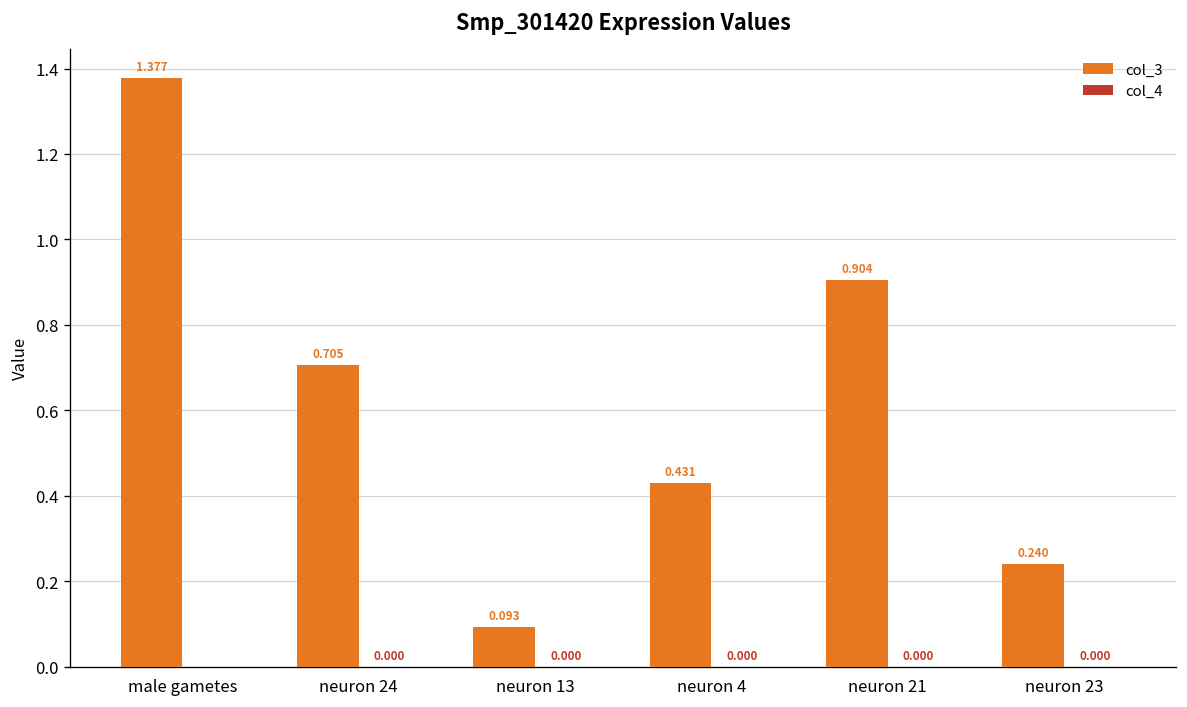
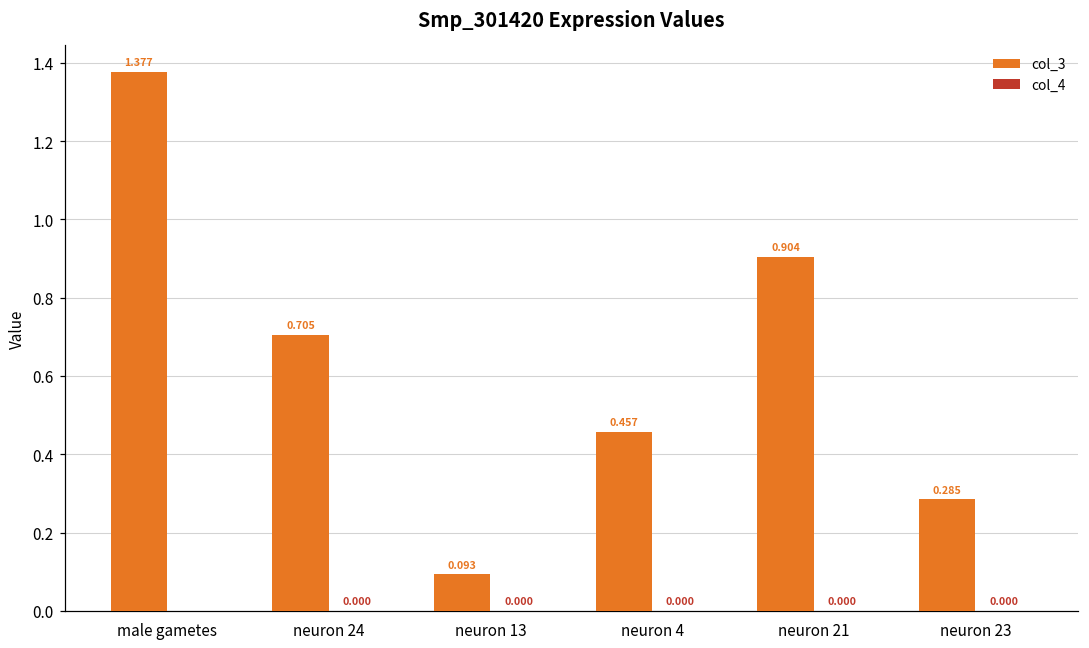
  {
    "col_3": {
      "male gametes": 1.377,
      "neuron 24": 0.705,
      "neuron 13": 0.093,
-     "neuron 4": 0.431,
+     "neuron 4": 0.457,
      "neuron 21": 0.904,
-     "neuron 23": 0.240
+     "neuron 23": 0.285
    },
    "col_4": {
      "neuron 24": 0.000,
      "neuron 13": 0.000,
      "neuron 4": 0.000,
      "neuron 21": 0.000,
      "neuron 23": 0.000
    }
  }
